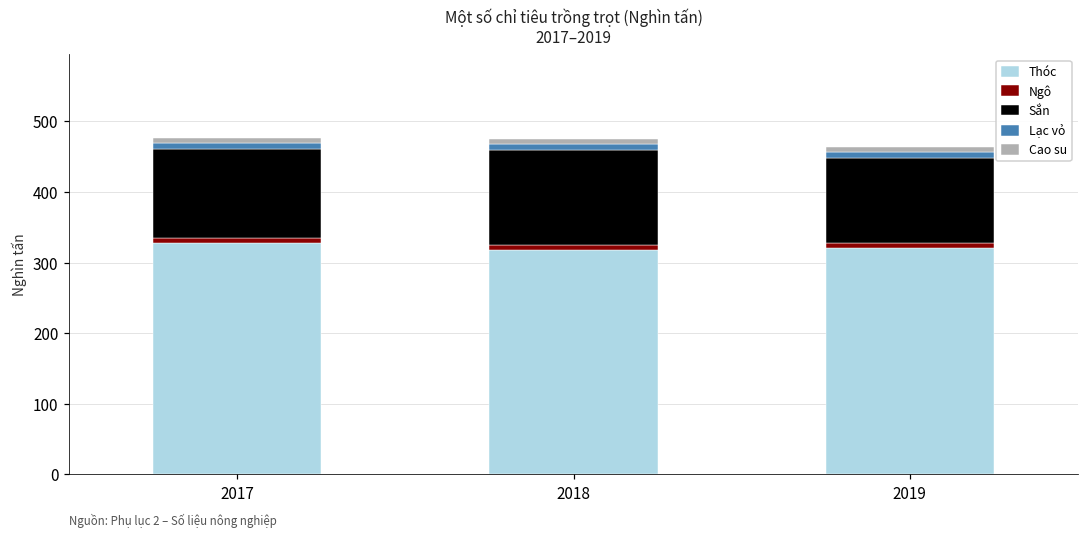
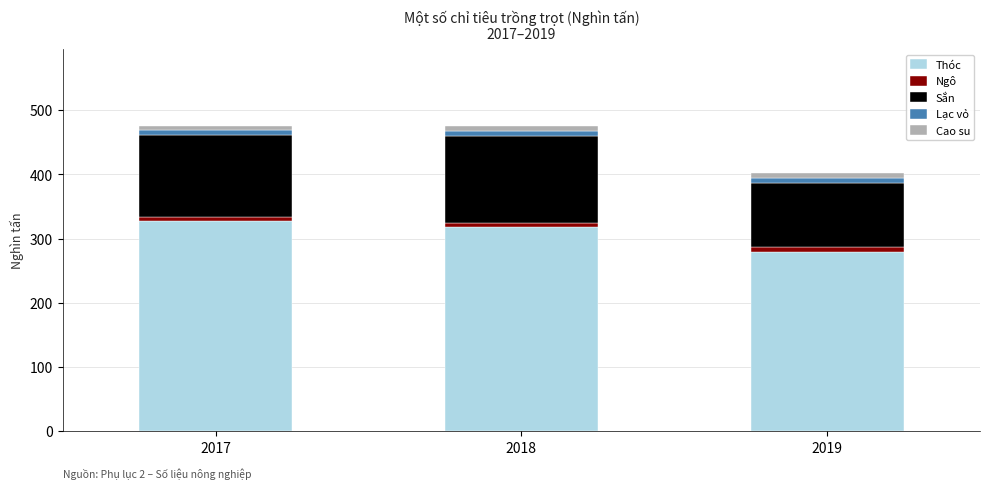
  {
    "Thóc": {
      "2017": 330,
      "2018": 320,
-     "2019": 320
+     "2019": 280
    },
    "Ngô": {
      "2017": 10,
      "2018": 10,
      "2019": 10
    },
    "Sắn": {
      "2017": 130,
      "2018": 140,
-     "2019": 120
+     "2019": 100
    },
    "Lạc vỏ": {
      "2017": 10,
      "2018": 10,
      "2019": 10
    },
    "Cao su": {
      "2017": 10,
      "2018": 10,
      "2019": 10
    }
  }
